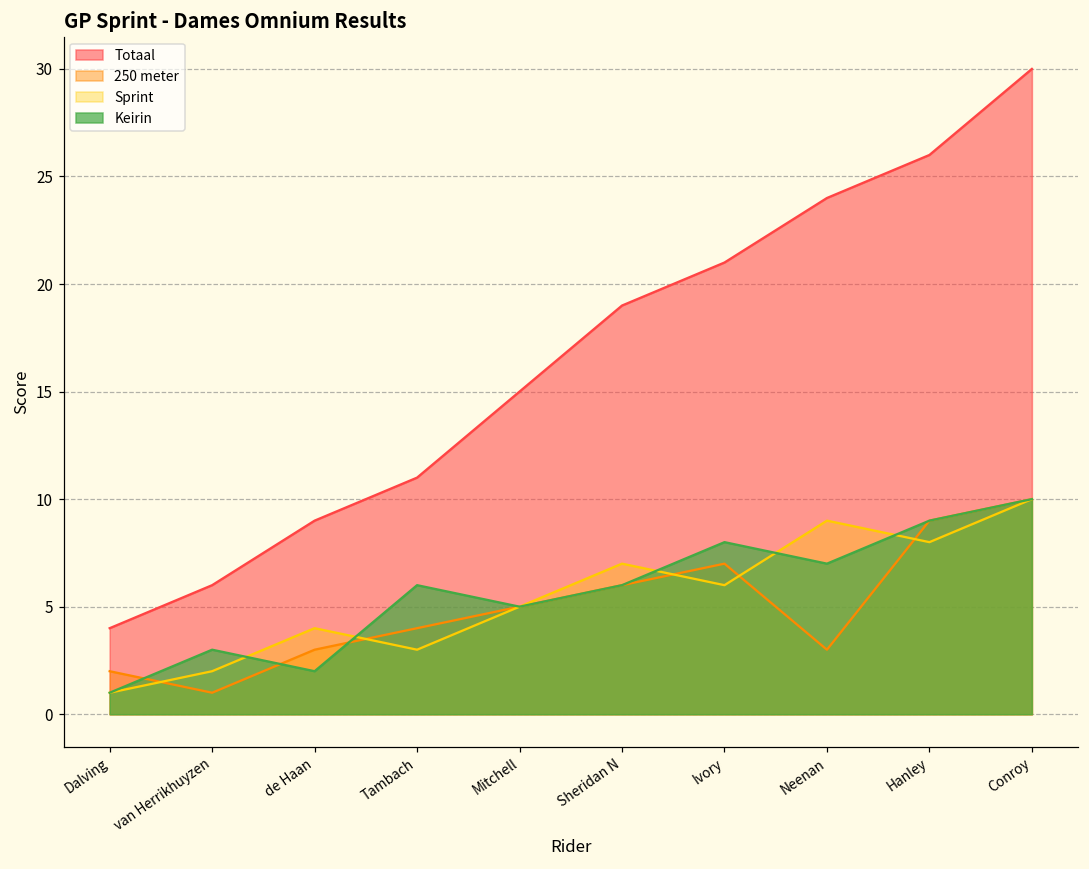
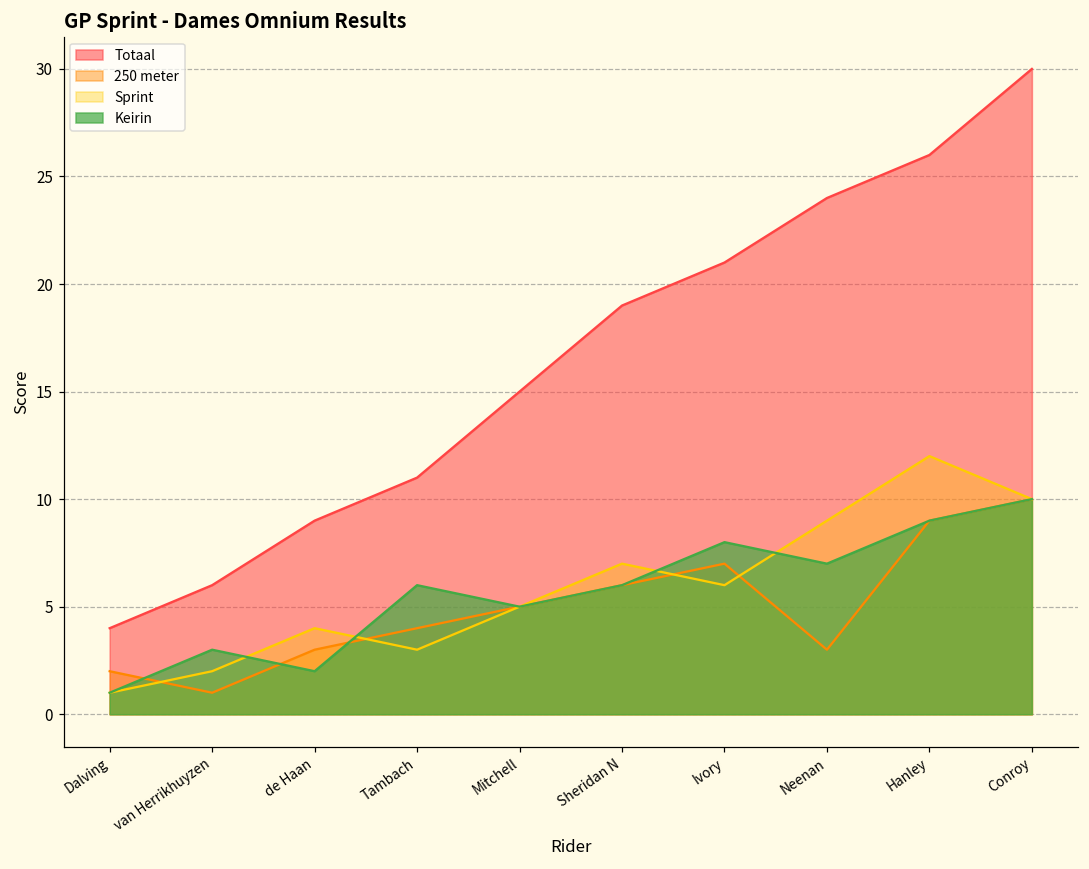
  {
    "Totaal": {
      "Dalving": 4,
      "van Herrikhuyzen": 6,
      "de Haan": 9,
      "Tambach": 11,
      "Mitchell": 15,
      "Sheridan N": 19,
      "Ivory": 21,
      "Neenan": 24,
      "Hanley": 26,
      "Conroy": 30
    },
    "250 meter": {
      "Dalving": 2,
      "van Herrikhuyzen": 1,
      "de Haan": 3,
      "Tambach": 4,
      "Ivory": 7,
      "Neenan": 3
    },
    "Sprint": {
      "van Herrikhuyzen": 2,
      "de Haan": 4,
      "Tambach": 3,
      "Sheridan N": 7,
      "Ivory": 6,
      "Neenan": 9,
-     "Hanley": 8
+     "Hanley": 12
    },
    "Keirin": {
      "van Herrikhuyzen": 3,
      "de Haan": 2,
      "Tambach": 6,
      "Ivory": 8,
      "Neenan": 7
    }
  }
